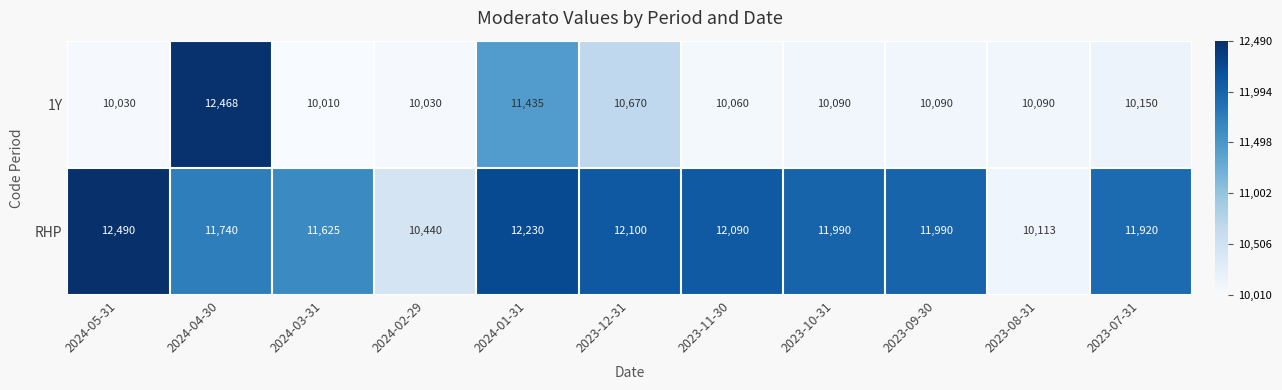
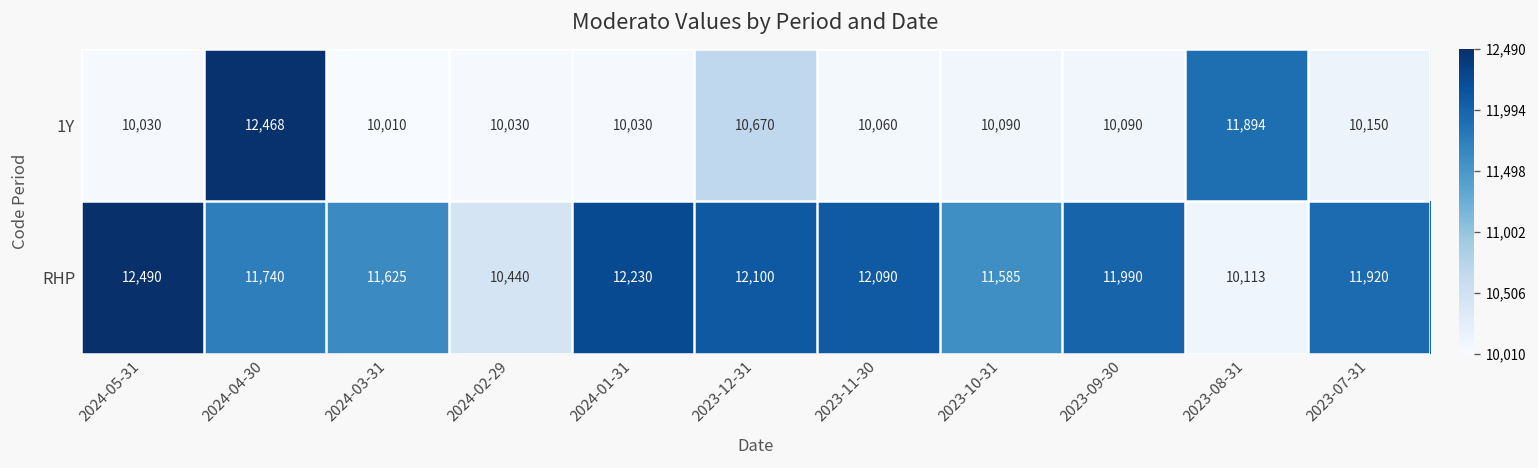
  {
    "1Y": {
      "2024-05-31": "10,030",
      "2024-04-30": "12,468",
      "2024-03-31": "10,010",
      "2024-02-29": "10,030",
-     "2024-01-31": "11,435",
+     "2024-01-31": "10,030",
      "2023-12-31": "10,670",
      "2023-11-30": "10,060",
      "2023-10-31": "10,090",
      "2023-09-30": "10,090",
-     "2023-08-31": "10,090",
+     "2023-08-31": "11,894",
      "2023-07-31": "10,150"
    },
    "RHP": {
      "2024-05-31": "12,490",
      "2024-04-30": "11,740",
      "2024-03-31": "11,625",
      "2024-02-29": "10,440",
      "2024-01-31": "12,230",
      "2023-12-31": "12,100",
      "2023-11-30": "12,090",
-     "2023-10-31": "11,990",
+     "2023-10-31": "11,585",
      "2023-09-30": "11,990",
      "2023-08-31": "10,113",
      "2023-07-31": "11,920"
    }
  }
